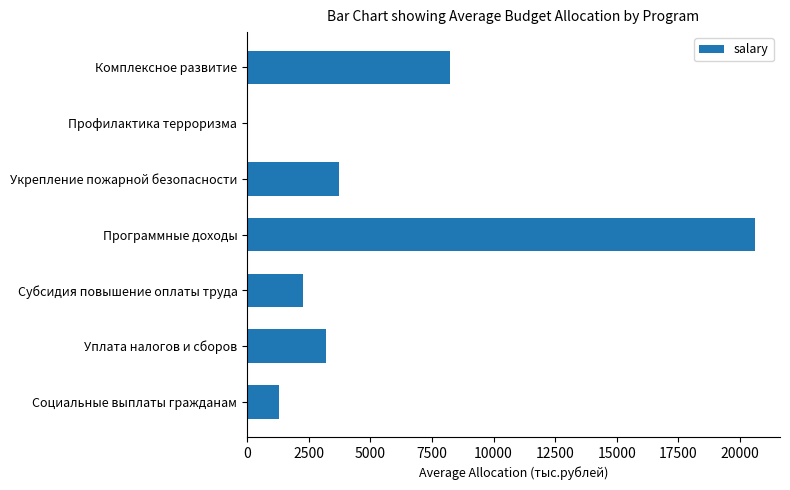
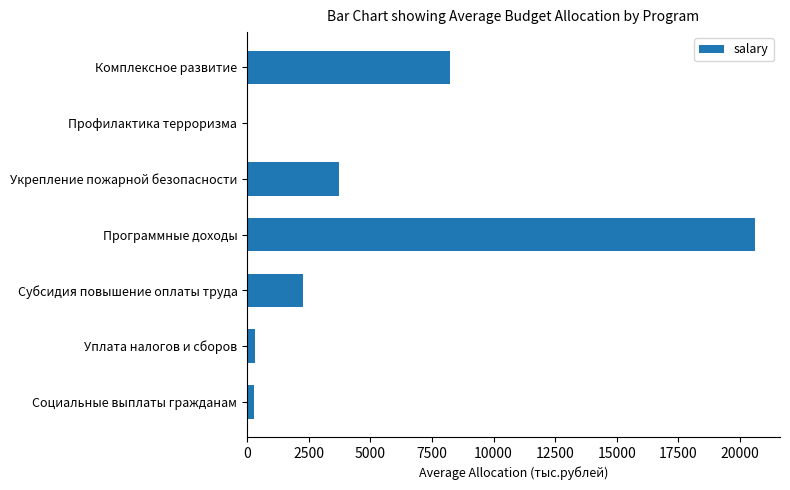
  {
    "Комплексное развитие": 8200,
    "Укрепление пожарной безопасности": 3700,
    "Программные доходы": 20600,
    "Субсидия повышение оплаты труда": 2300,
-   "Уплата налогов и сборов": 3200,
-   "Социальные выплаты гражданам": 1300
+   "Уплата налогов и сборов": 300,
+   "Социальные выплаты гражданам": 300
  }
